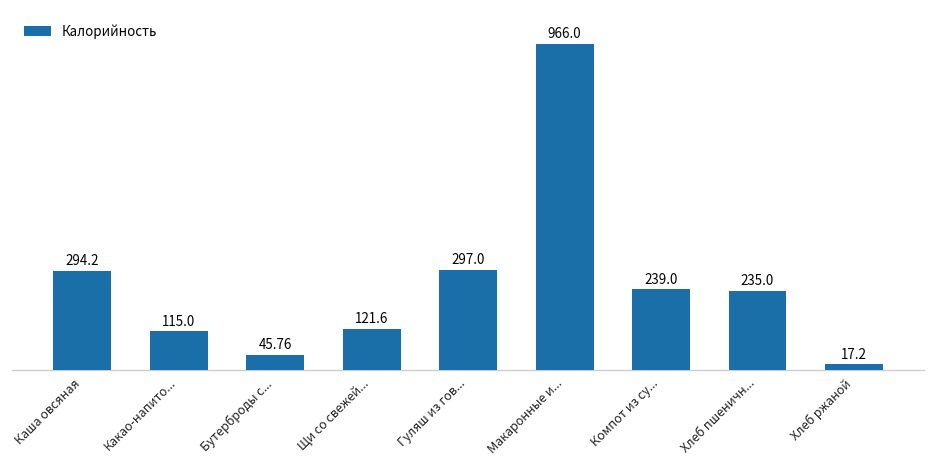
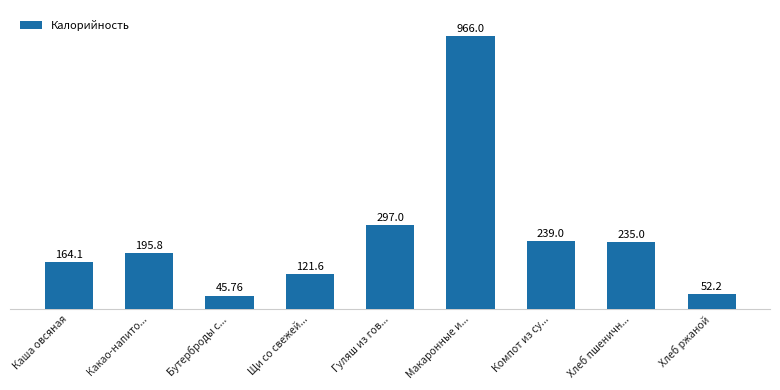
  {
-   "Каша овсяная": 294.2,
-   "Какао-напито...": 115.0,
+   "Каша овсяная": 164.1,
+   "Какао-напито...": 195.8,
    "Бутерброды с...": 45.76,
    "Щи со свежей...": 121.6,
    "Гуляш из гов...": 297.0,
    "Макаронные и...": 966.0,
    "Компот из су...": 239.0,
    "Хлеб пшеничн...": 235.0,
-   "Хлеб ржаной": 17.2
+   "Хлеб ржаной": 52.2
  }
